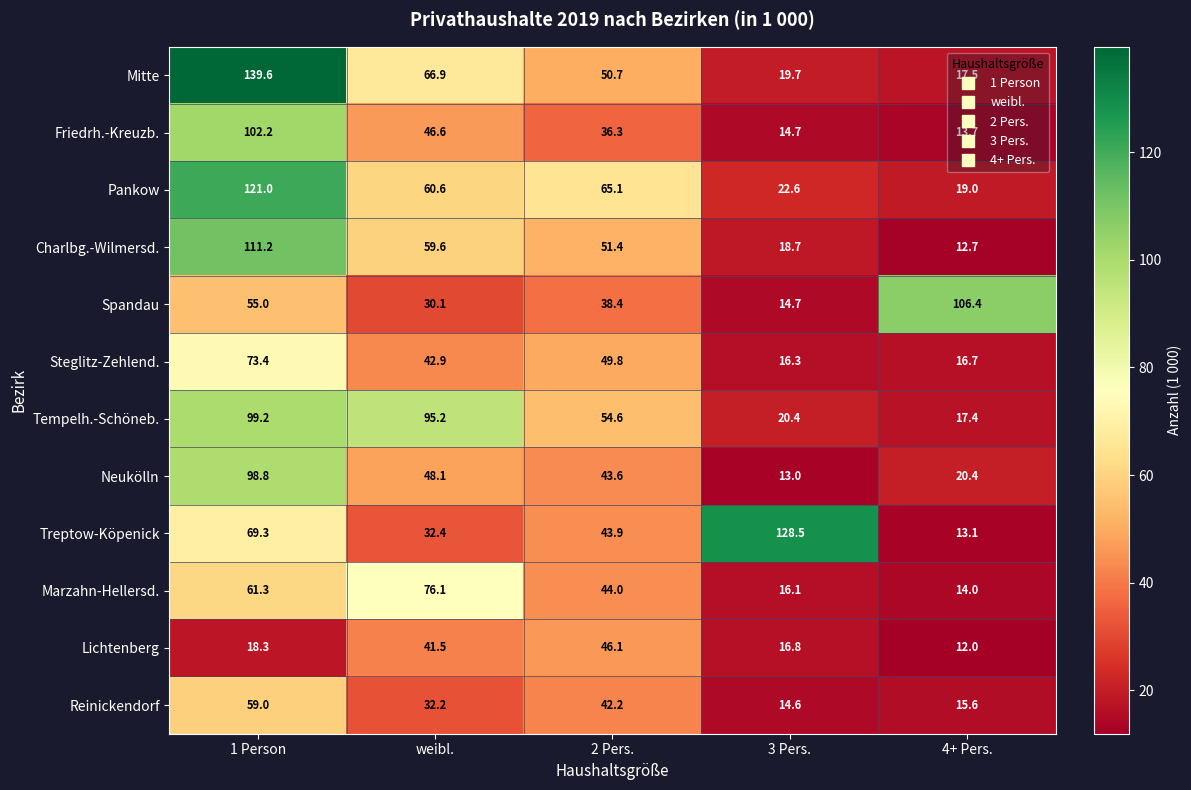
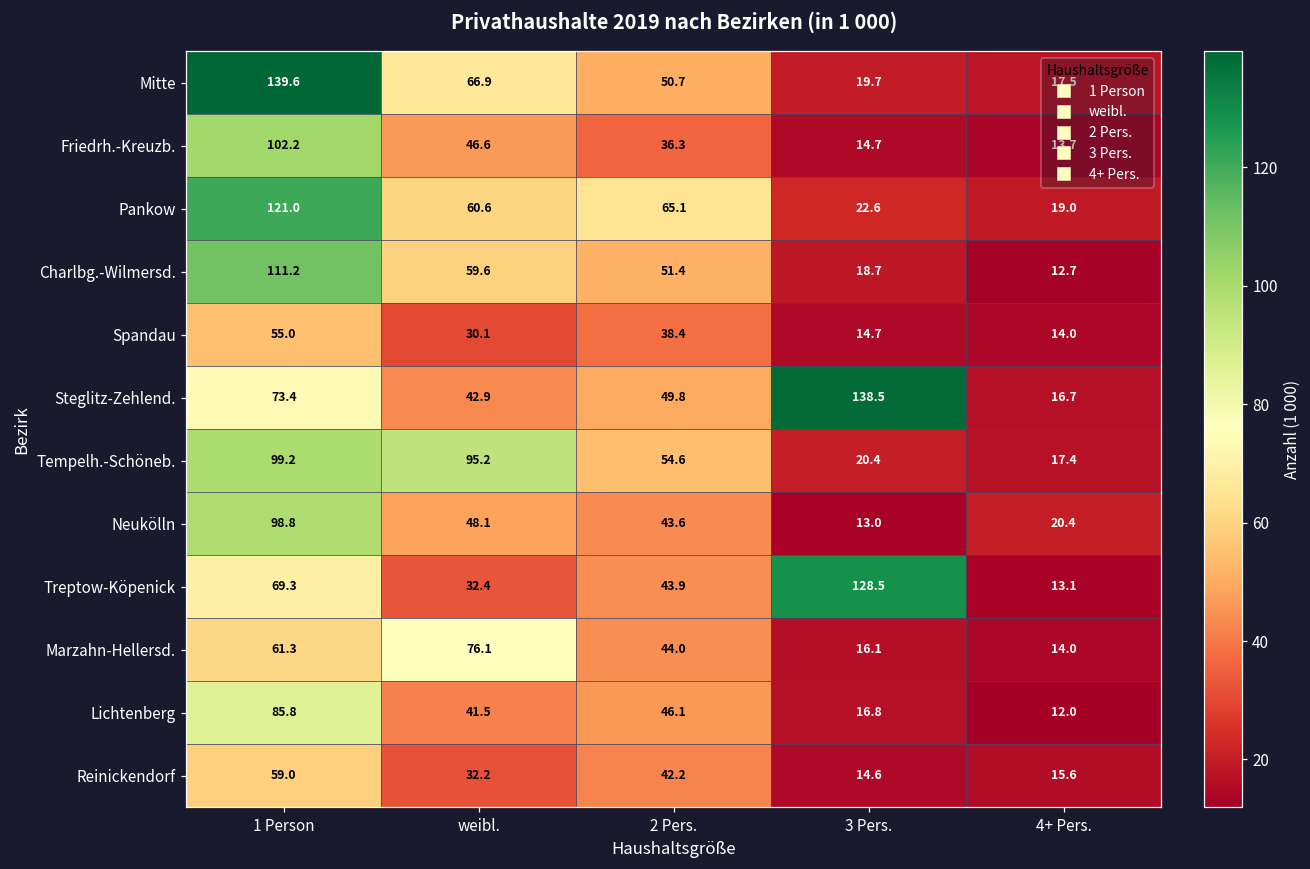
  {
    "Mitte": {
      "1 Person": 139.6,
      "weibl.": 66.9,
      "2 Pers.": 50.7,
      "3 Pers.": 19.7
    },
    "Friedrh.-Kreuzb.": {
      "1 Person": 102.2,
      "weibl.": 46.6,
      "2 Pers.": 36.3,
      "3 Pers.": 14.7
    },
    "Pankow": {
      "1 Person": 121.0,
      "weibl.": 60.6,
      "2 Pers.": 65.1,
      "3 Pers.": 22.6,
      "4+ Pers.": 19.0
    },
    "Charlbg.-Wilmersd.": {
      "1 Person": 111.2,
      "weibl.": 59.6,
      "2 Pers.": 51.4,
      "3 Pers.": 18.7,
      "4+ Pers.": 12.7
    },
    "Spandau": {
      "1 Person": 55.0,
      "weibl.": 30.1,
      "2 Pers.": 38.4,
      "3 Pers.": 14.7,
-     "4+ Pers.": 106.4
+     "4+ Pers.": 14.0
    },
    "Steglitz-Zehlend.": {
      "1 Person": 73.4,
      "weibl.": 42.9,
      "2 Pers.": 49.8,
-     "3 Pers.": 16.3,
+     "3 Pers.": 138.5,
      "4+ Pers.": 16.7
    },
    "Tempelh.-Schöneb.": {
      "1 Person": 99.2,
      "weibl.": 95.2,
      "2 Pers.": 54.6,
      "3 Pers.": 20.4,
      "4+ Pers.": 17.4
    },
    "Neukölln": {
      "1 Person": 98.8,
      "weibl.": 48.1,
      "2 Pers.": 43.6,
      "3 Pers.": 13.0,
      "4+ Pers.": 20.4
    },
    "Treptow-Köpenick": {
      "1 Person": 69.3,
      "weibl.": 32.4,
      "2 Pers.": 43.9,
      "3 Pers.": 128.5,
      "4+ Pers.": 13.1
    },
    "Marzahn-Hellersd.": {
      "1 Person": 61.3,
      "weibl.": 76.1,
      "2 Pers.": 44.0,
      "3 Pers.": 16.1,
      "4+ Pers.": 14.0
    },
    "Lichtenberg": {
-     "1 Person": 18.3,
+     "1 Person": 85.8,
      "weibl.": 41.5,
      "2 Pers.": 46.1,
      "3 Pers.": 16.8,
      "4+ Pers.": 12.0
    },
    "Reinickendorf": {
      "1 Person": 59.0,
      "weibl.": 32.2,
      "2 Pers.": 42.2,
      "3 Pers.": 14.6,
      "4+ Pers.": 15.6
    }
  }
